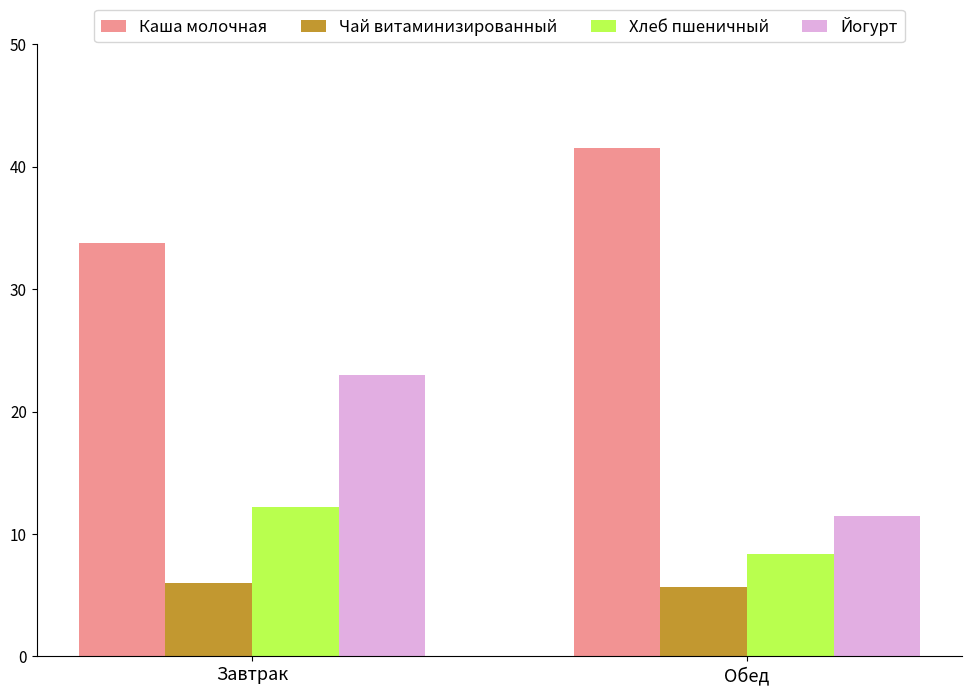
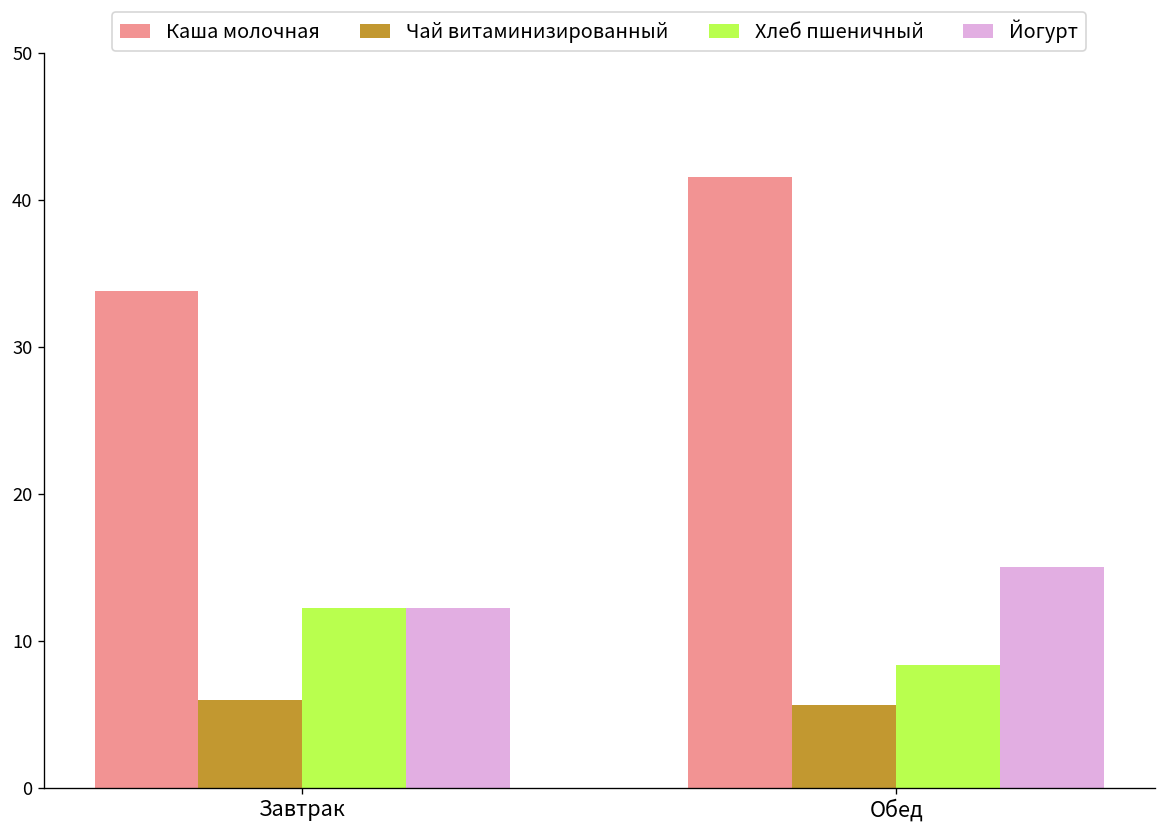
  {
    "Каша молочная": {
      "Завтрак": 33.8,
      "Обед": 41.6
    },
    "Чай витаминизированный": {
      "Завтрак": 6.0,
      "Обед": 5.7
    },
    "Хлеб пшеничный": {
      "Завтрак": 12.2,
      "Обед": 8.4
    },
    "Йогурт": {
-     "Завтрак": 23.0,
-     "Обед": 11.5
+     "Завтрак": 12.2,
+     "Обед": 15.0
    }
  }
